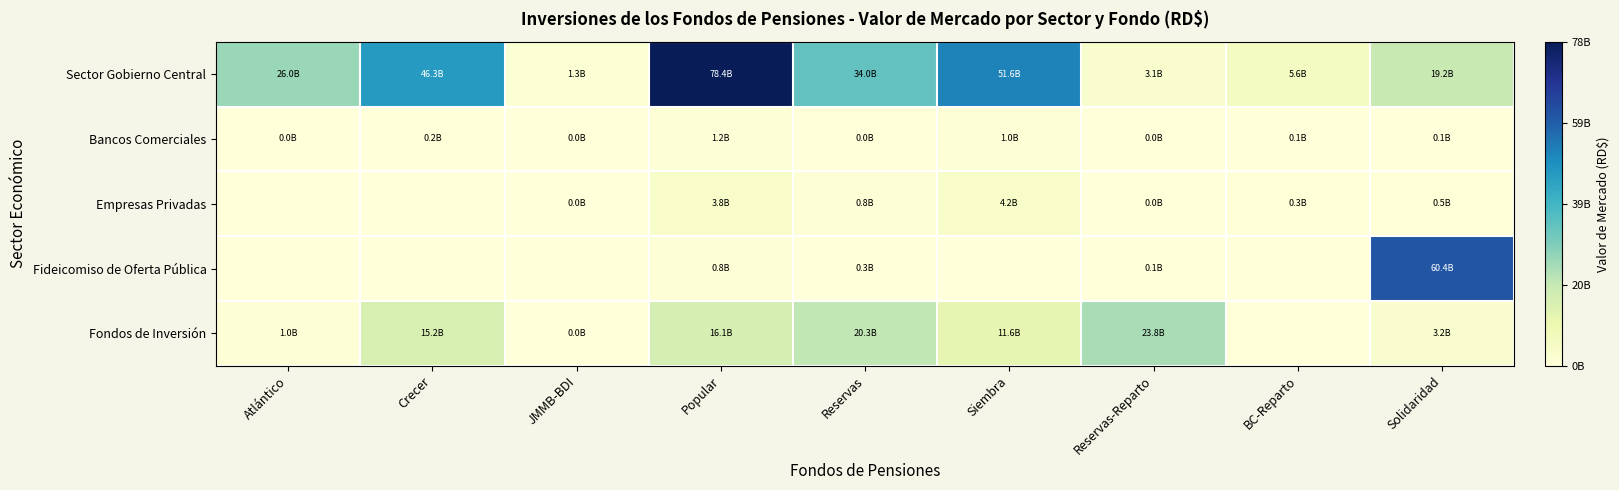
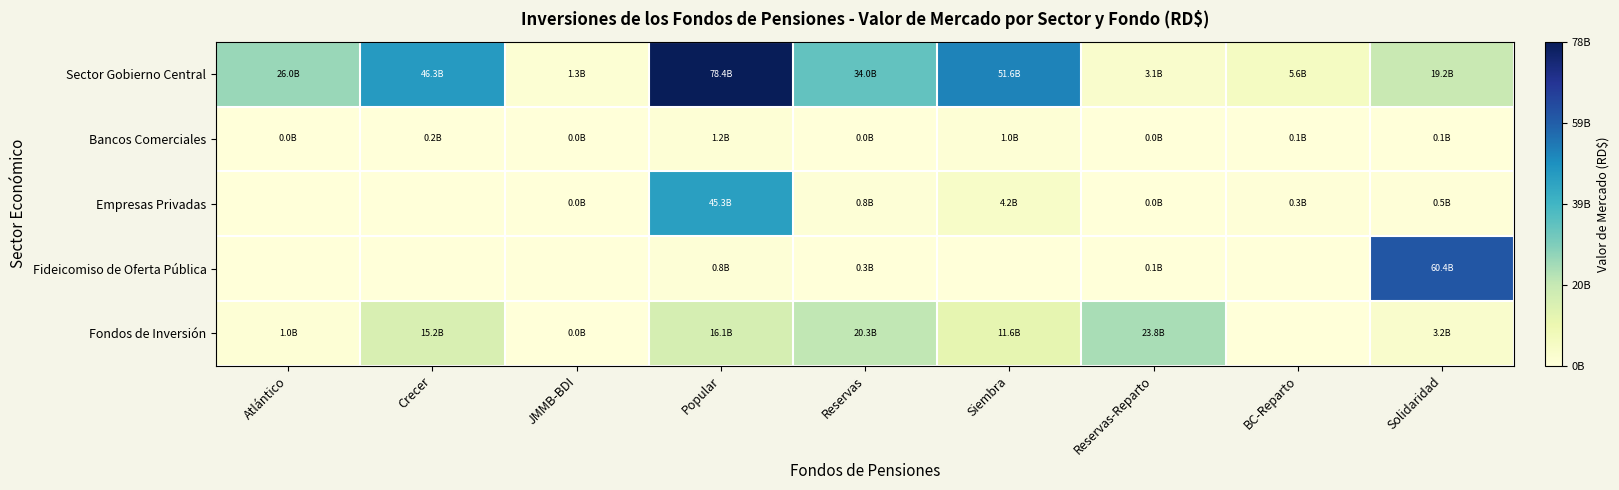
  {
    "Sector Gobierno Central": {
      "Atlántico": "26.0B",
      "Crecer": "46.3B",
      "JMMB-BDI": "1.3B",
      "Popular": "78.4B",
      "Reservas": "34.0B",
      "Siembra": "51.6B",
      "Reservas-Reparto": "3.1B",
      "BC-Reparto": "5.6B",
      "Solidaridad": "19.2B"
    },
    "Bancos Comerciales": {
      "Atlántico": "0.0B",
      "Crecer": "0.2B",
      "JMMB-BDI": "0.0B",
      "Popular": "1.2B",
      "Reservas": "0.0B",
      "Siembra": "1.0B",
      "Reservas-Reparto": "0.0B",
      "BC-Reparto": "0.1B",
      "Solidaridad": "0.1B"
    },
    "Empresas Privadas": {
      "JMMB-BDI": "0.0B",
-     "Popular": "3.8B",
+     "Popular": "45.3B",
      "Reservas": "0.8B",
      "Siembra": "4.2B",
      "Reservas-Reparto": "0.0B",
      "BC-Reparto": "0.3B",
      "Solidaridad": "0.5B"
    },
    "Fideicomiso de Oferta Pública": {
      "Popular": "0.8B",
      "Reservas": "0.3B",
      "Reservas-Reparto": "0.1B",
      "Solidaridad": "60.4B"
    },
    "Fondos de Inversión": {
      "Atlántico": "1.0B",
      "Crecer": "15.2B",
      "JMMB-BDI": "0.0B",
      "Popular": "16.1B",
      "Reservas": "20.3B",
      "Siembra": "11.6B",
      "Reservas-Reparto": "23.8B",
      "Solidaridad": "3.2B"
    }
  }
